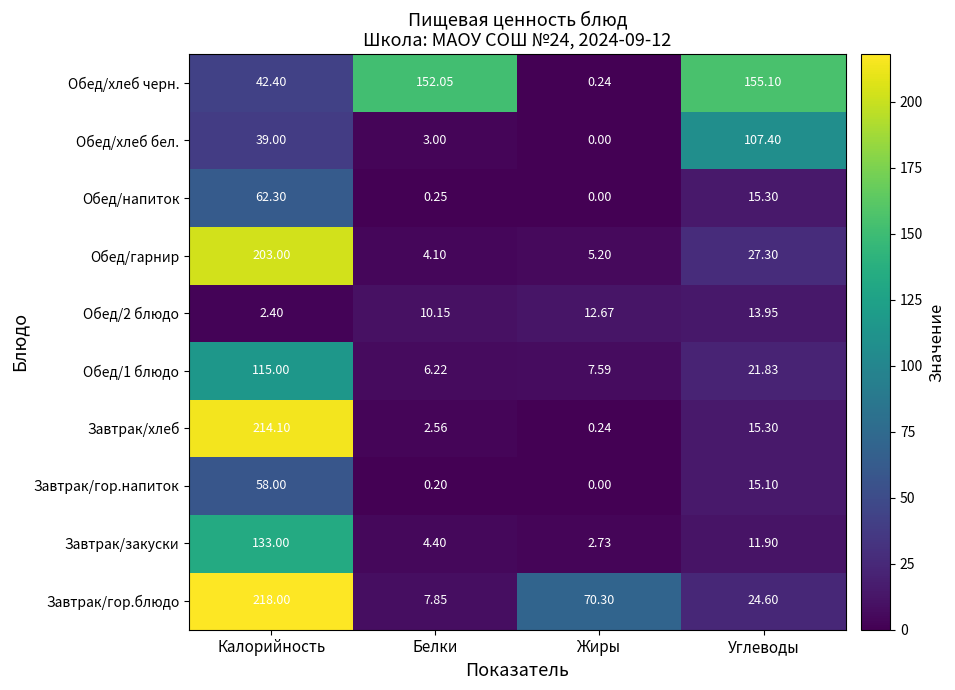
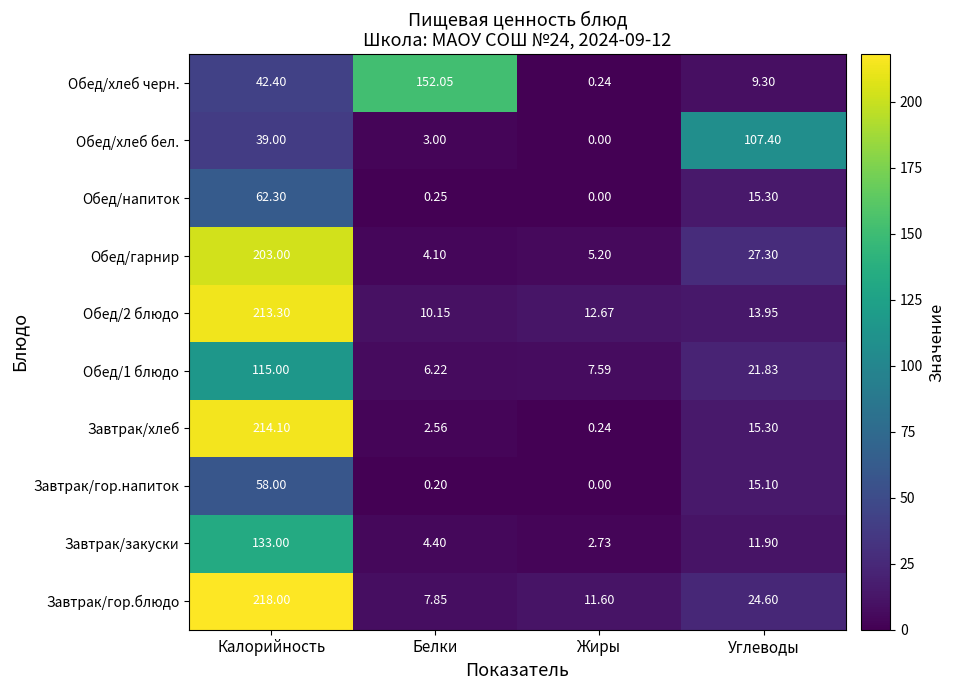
  {
    "Обед/хлеб черн.": {
      "Калорийность": 42.40,
      "Белки": 152.05,
      "Жиры": 0.24,
-     "Углеводы": 155.10
+     "Углеводы": 9.30
    },
    "Обед/хлеб бел.": {
      "Калорийность": 39.00,
      "Белки": 3.00,
      "Жиры": 0.00,
      "Углеводы": 107.40
    },
    "Обед/напиток": {
      "Калорийность": 62.30,
      "Белки": 0.25,
      "Жиры": 0.00,
      "Углеводы": 15.30
    },
    "Обед/гарнир": {
      "Калорийность": 203.00,
      "Белки": 4.10,
      "Жиры": 5.20,
      "Углеводы": 27.30
    },
    "Обед/2 блюдо": {
-     "Калорийность": 2.40,
+     "Калорийность": 213.30,
      "Белки": 10.15,
      "Жиры": 12.67,
      "Углеводы": 13.95
    },
    "Обед/1 блюдо": {
      "Калорийность": 115.00,
      "Белки": 6.22,
      "Жиры": 7.59,
      "Углеводы": 21.83
    },
    "Завтрак/хлеб": {
      "Калорийность": 214.10,
      "Белки": 2.56,
      "Жиры": 0.24,
      "Углеводы": 15.30
    },
    "Завтрак/гор.напиток": {
      "Калорийность": 58.00,
      "Белки": 0.20,
      "Жиры": 0.00,
      "Углеводы": 15.10
    },
    "Завтрак/закуски": {
      "Калорийность": 133.00,
      "Белки": 4.40,
      "Жиры": 2.73,
      "Углеводы": 11.90
    },
    "Завтрак/гор.блюдо": {
      "Калорийность": 218.00,
      "Белки": 7.85,
-     "Жиры": 70.30,
+     "Жиры": 11.60,
      "Углеводы": 24.60
    }
  }
